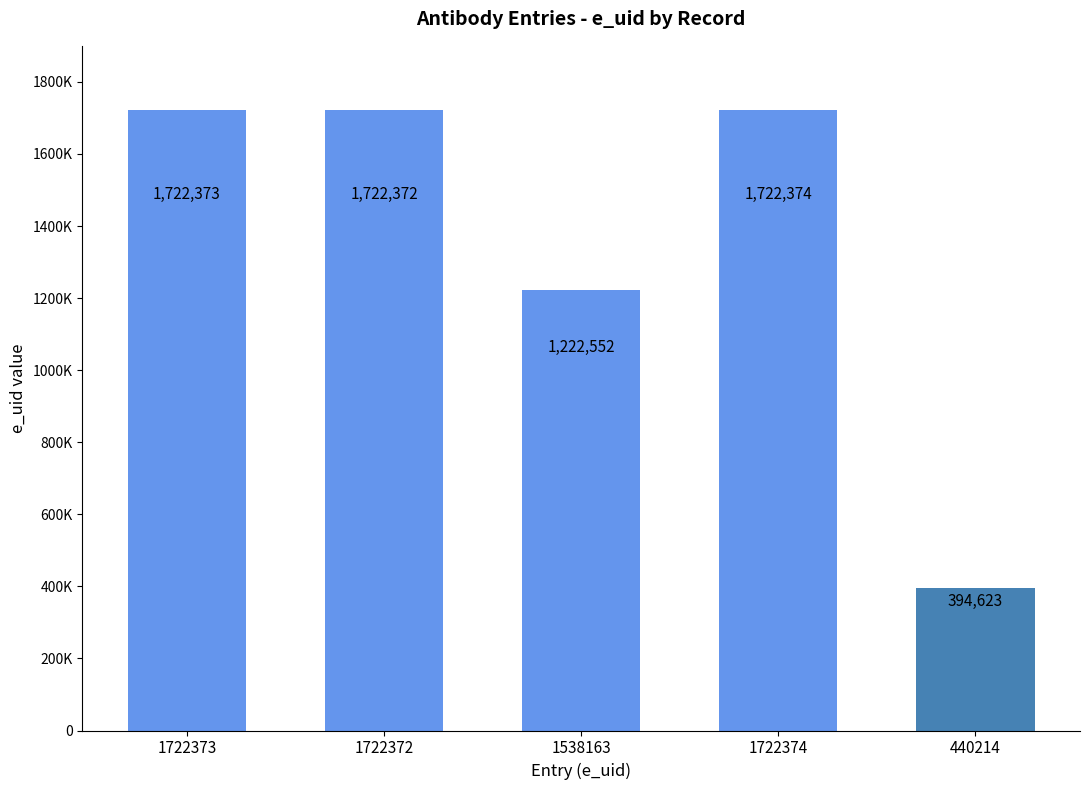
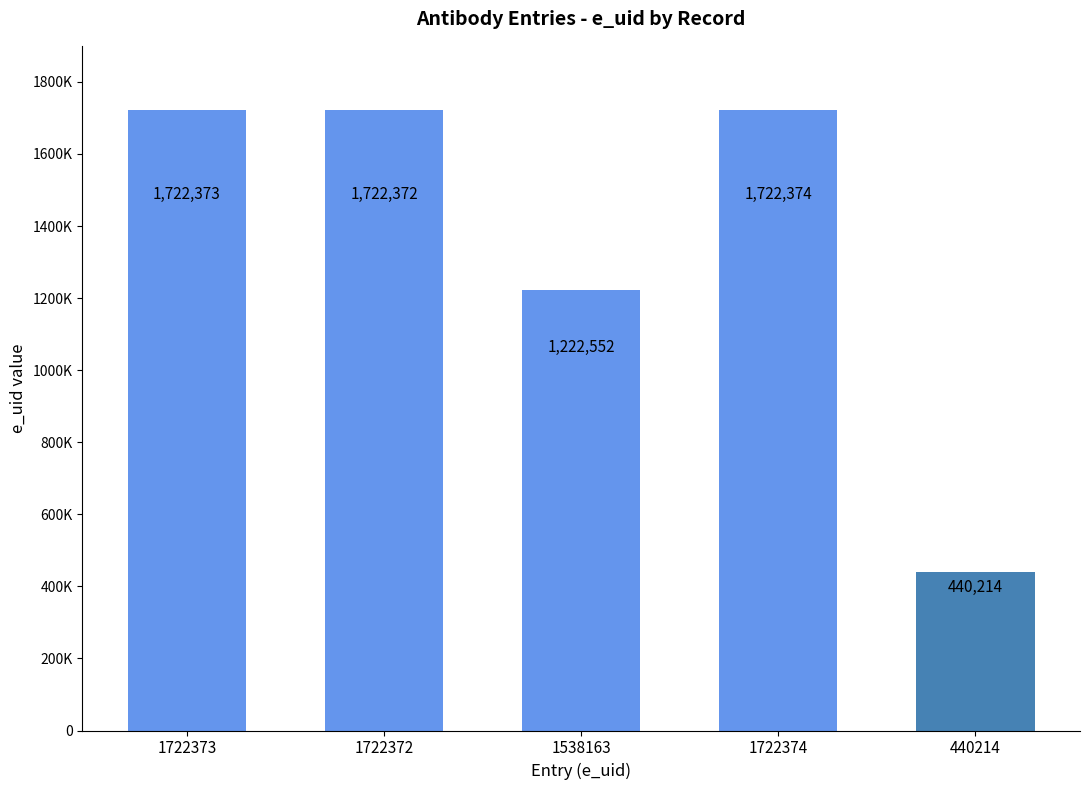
  {
    "1722373": "1,722,373",
    "1722372": "1,722,372",
    "1538163": "1,222,552",
    "1722374": "1,722,374",
-   "440214": "394,623"
+   "440214": "440,214"
  }
